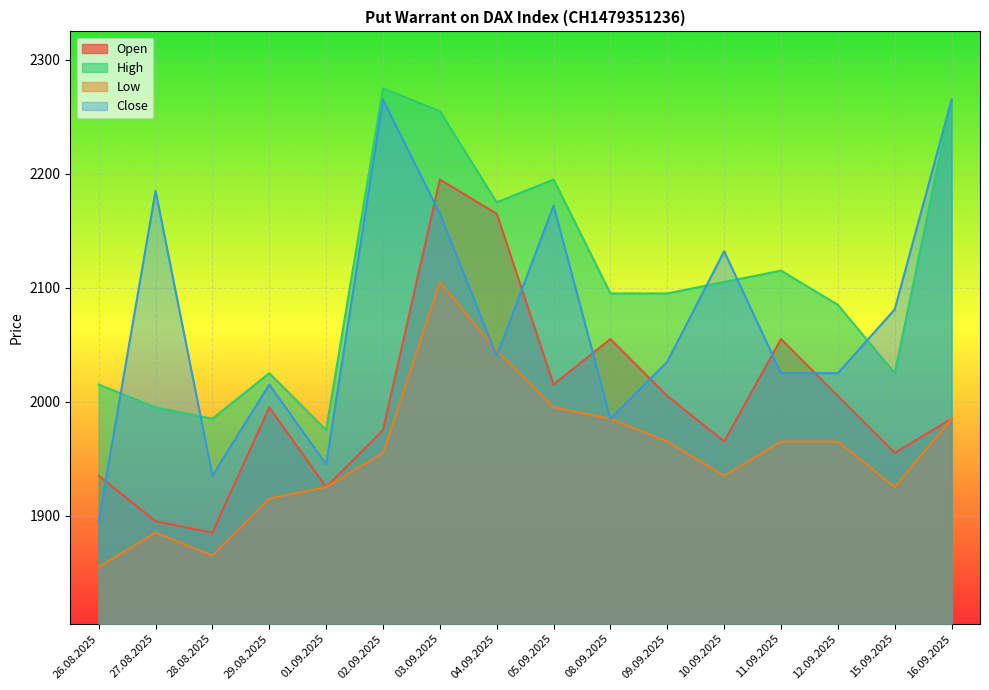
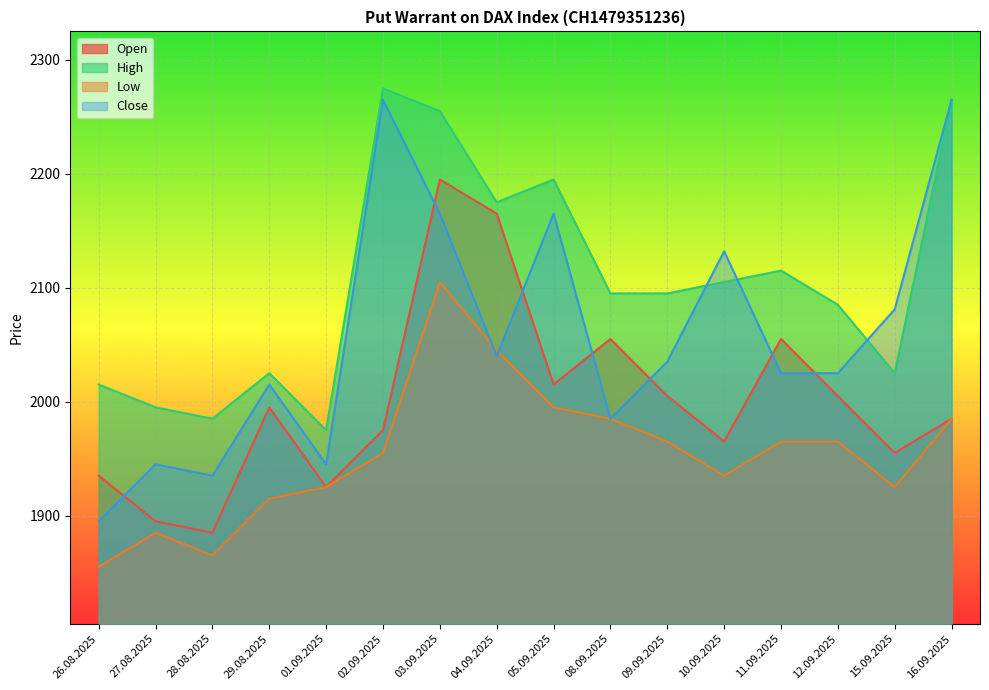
  {
    "High": {
      "26.08.2025": 2015,
      "27.08.2025": 1995,
      "28.08.2025": 1985,
      "29.08.2025": 2025,
      "01.09.2025": 1975,
      "02.09.2025": 2275,
      "03.09.2025": 2255,
      "04.09.2025": 2175,
      "05.09.2025": 2195,
      "08.09.2025": 2095,
      "09.09.2025": 2095,
      "10.09.2025": 2105,
      "11.09.2025": 2115,
      "12.09.2025": 2085,
      "15.09.2025": 2025
    },
    "Close": {
      "26.08.2025": 1895,
-     "27.08.2025": 2185,
+     "27.08.2025": 1945,
      "28.08.2025": 1935,
      "29.08.2025": 2015,
      "01.09.2025": 1945,
      "02.09.2025": 2265,
      "03.09.2025": 2165,
      "04.09.2025": 2040,
-     "05.09.2025": 2172,
+     "05.09.2025": 2165,
      "09.09.2025": 2035,
      "10.09.2025": 2132,
      "11.09.2025": 2025,
      "12.09.2025": 2025,
      "15.09.2025": 2081
    }
  }
